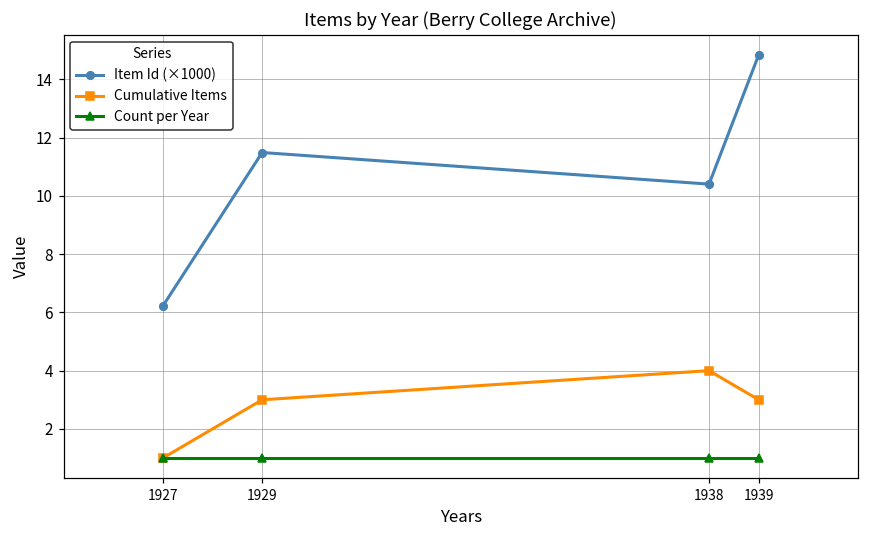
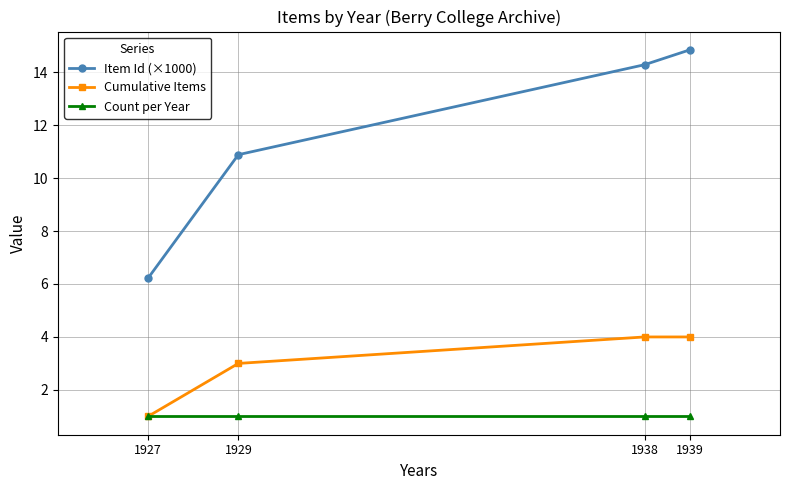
  {
    "Item Id (×1000)": {
      "1927": 6.2,
-     "1929": 11.5,
-     "1938": 10.4,
+     "1929": 10.9,
+     "1938": 14.3,
      "1939": 14.8
    },
    "Cumulative Items": {
      "1929": 3,
      "1938": 4,
-     "1939": 3
+     "1939": 4
    },
    "Count per Year": {
      "1929": 1.0,
      "1938": 1.0,
      "1939": 1.0
    }
  }
